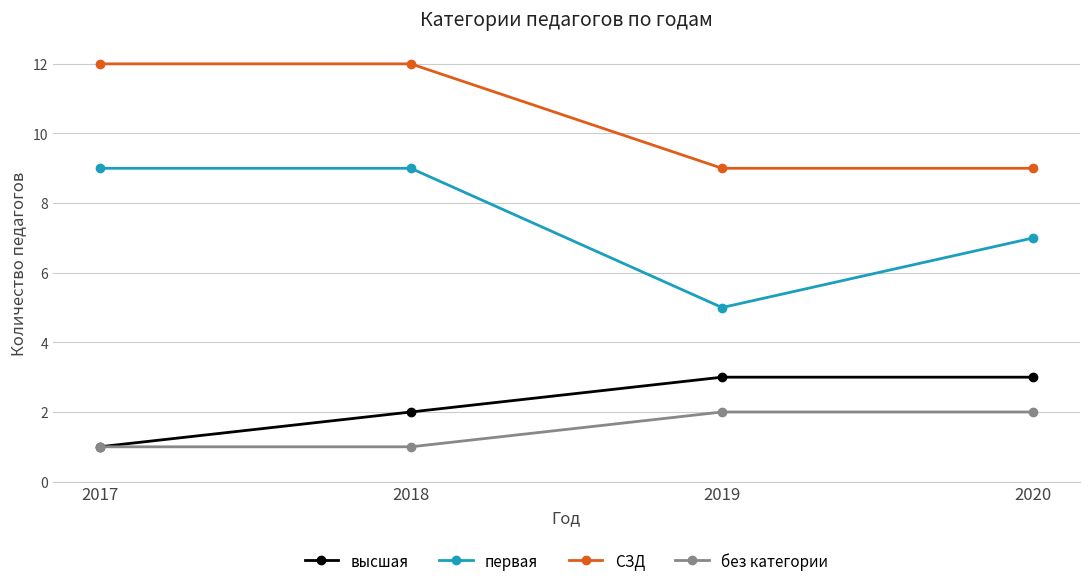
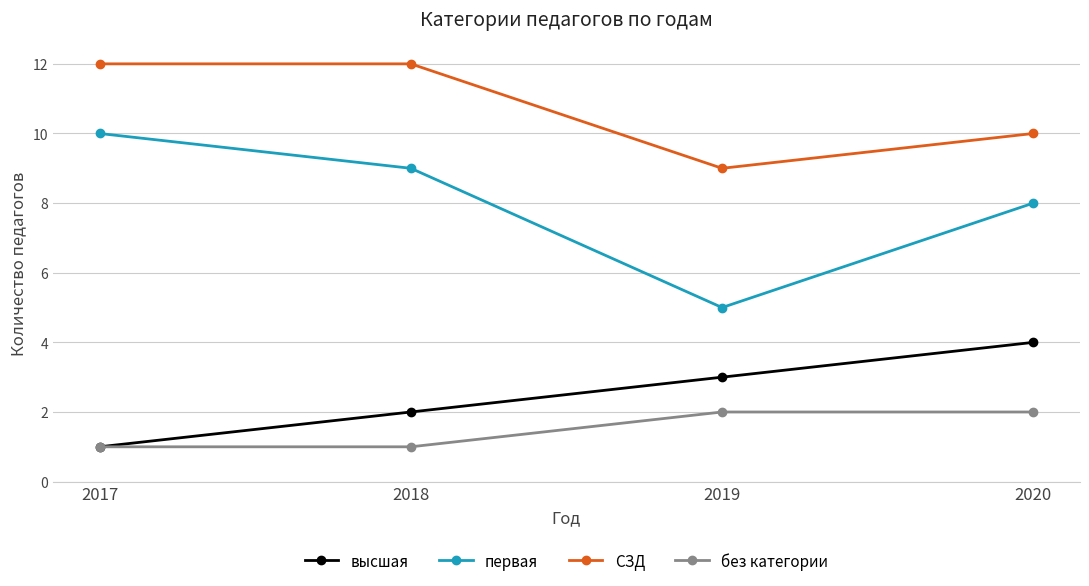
  {
    "высшая": {
      "2018": 2,
      "2019": 3,
-     "2020": 3
+     "2020": 4
    },
    "первая": {
-     "2017": 9,
+     "2017": 10,
      "2018": 9,
      "2019": 5,
-     "2020": 7
+     "2020": 8
    },
    "СЗД": {
      "2017": 12,
      "2018": 12,
      "2019": 9,
-     "2020": 9
+     "2020": 10
    },
    "без категории": {
      "2018": 1,
      "2019": 2,
      "2020": 2
    }
  }
